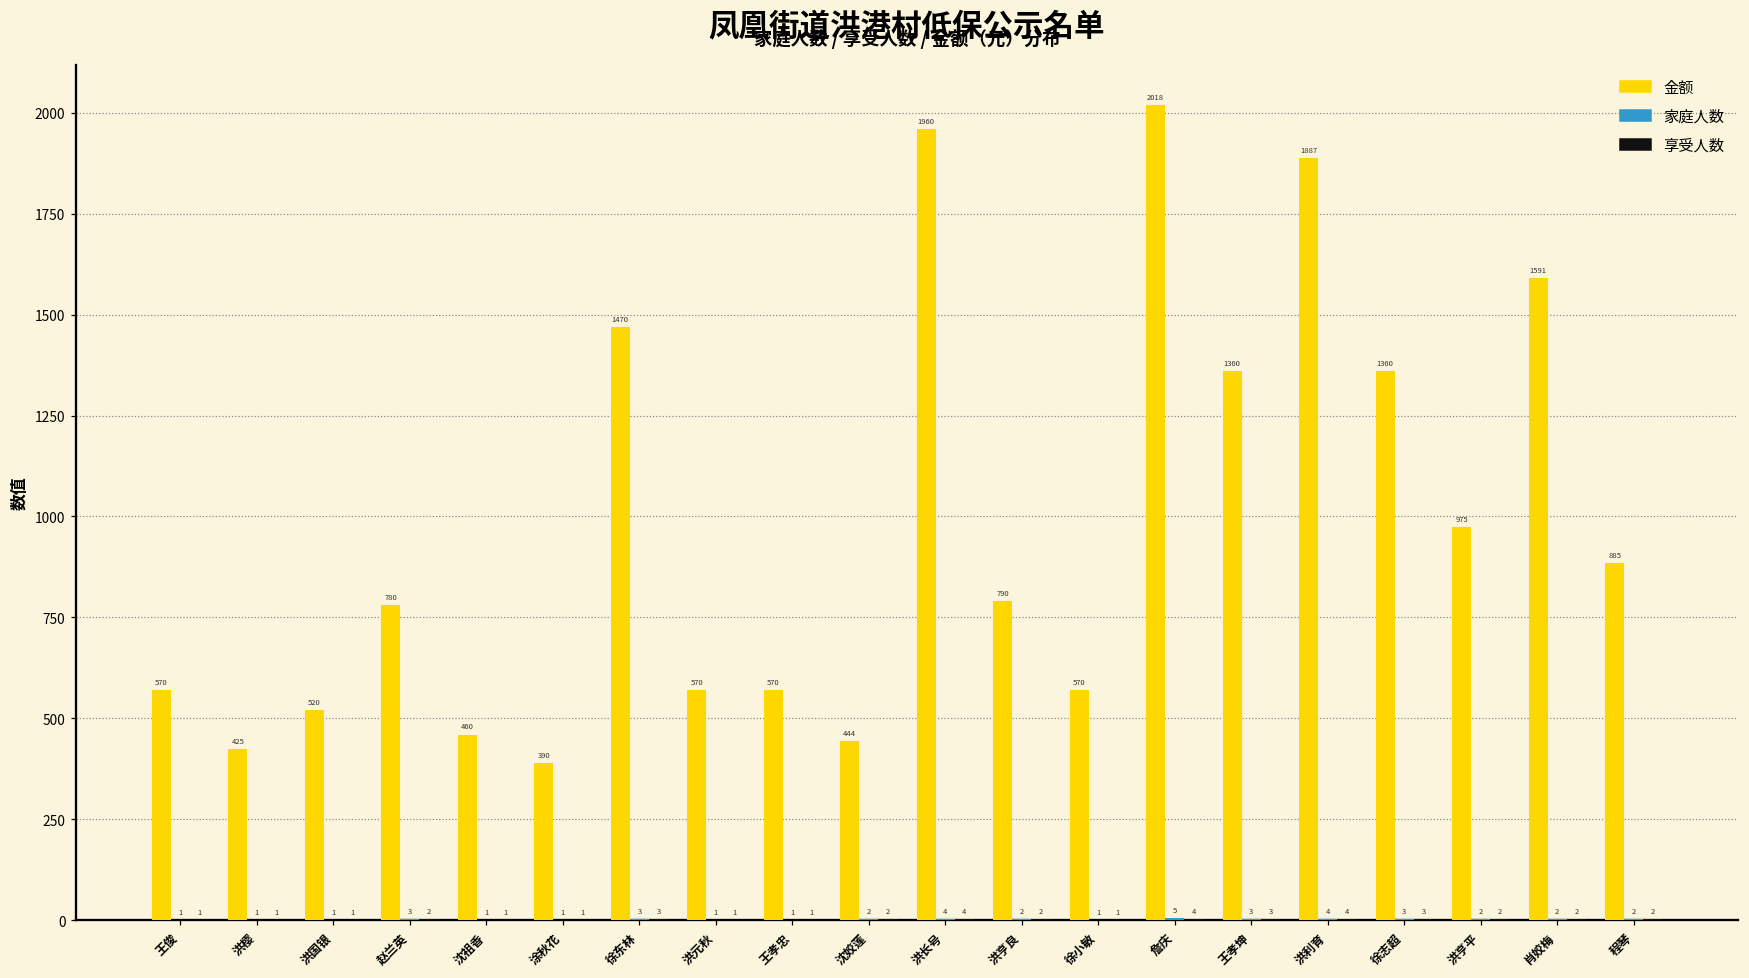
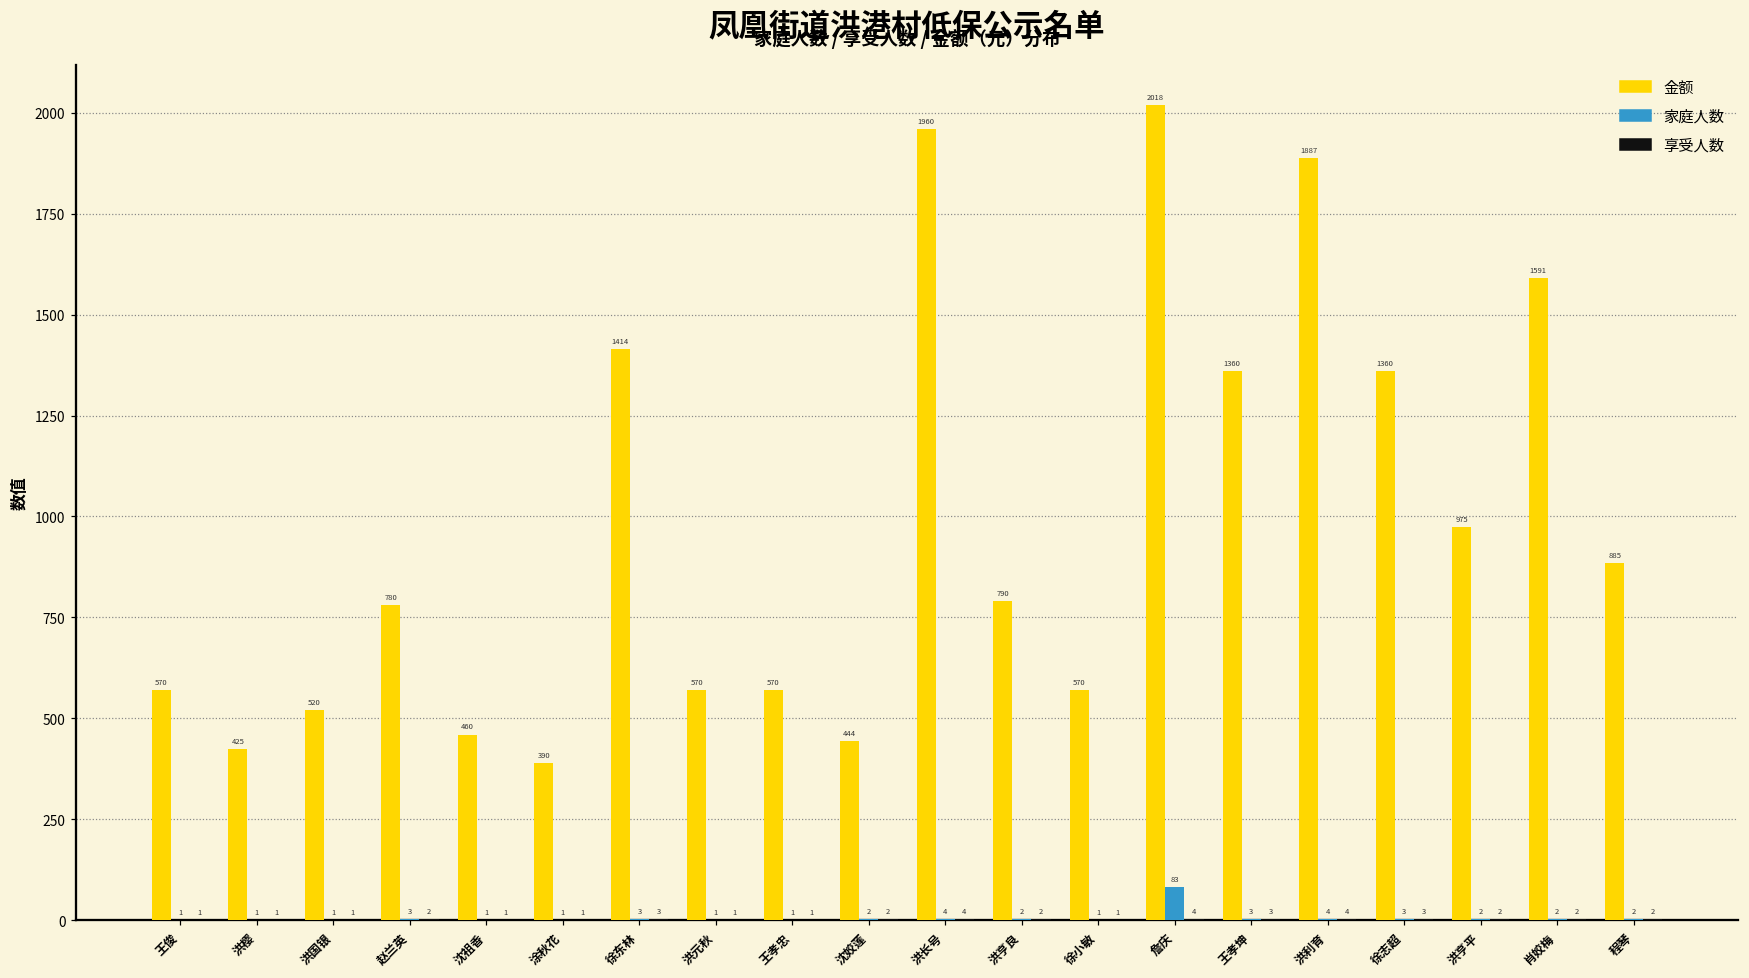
  {
    "金额": {
      "王俊": 570,
      "洪樱": 425,
      "洪国银": 520,
      "赵兰英": 780,
      "沈祖香": 460,
      "涂秋花": 390,
-     "徐东林": 1470,
+     "徐东林": 1414,
      "洪元秋": 570,
      "王孝忠": 570,
      "沈姣莲": 444,
      "洪长号": 1960,
      "洪亨良": 790,
      "徐小敏": 570,
      "詹庆": 2018,
      "王孝坤": 1360,
      "洪利育": 1887,
      "徐志超": 1360,
      "洪亨平": 975,
      "肖姣梅": 1591,
      "程琴": 885
    },
    "家庭人数": {
      "王俊": 1,
      "洪樱": 1,
      "洪国银": 1,
      "赵兰英": 3,
      "沈祖香": 1,
      "涂秋花": 1,
      "徐东林": 3,
      "洪元秋": 1,
      "王孝忠": 1,
      "沈姣莲": 2,
      "洪长号": 4,
      "洪亨良": 2,
      "徐小敏": 1,
-     "詹庆": 5,
+     "詹庆": 83,
      "王孝坤": 3,
      "洪利育": 4,
      "徐志超": 3,
      "洪亨平": 2,
      "肖姣梅": 2,
      "程琴": 2
    },
    "享受人数": {
      "王俊": 1,
      "洪樱": 1,
      "洪国银": 1,
      "赵兰英": 2,
      "沈祖香": 1,
      "涂秋花": 1,
      "徐东林": 3,
      "洪元秋": 1,
      "王孝忠": 1,
      "沈姣莲": 2,
      "洪长号": 4,
      "洪亨良": 2,
      "徐小敏": 1,
      "詹庆": 4,
      "王孝坤": 3,
      "洪利育": 4,
      "徐志超": 3,
      "洪亨平": 2,
      "肖姣梅": 2,
      "程琴": 2
    }
  }
